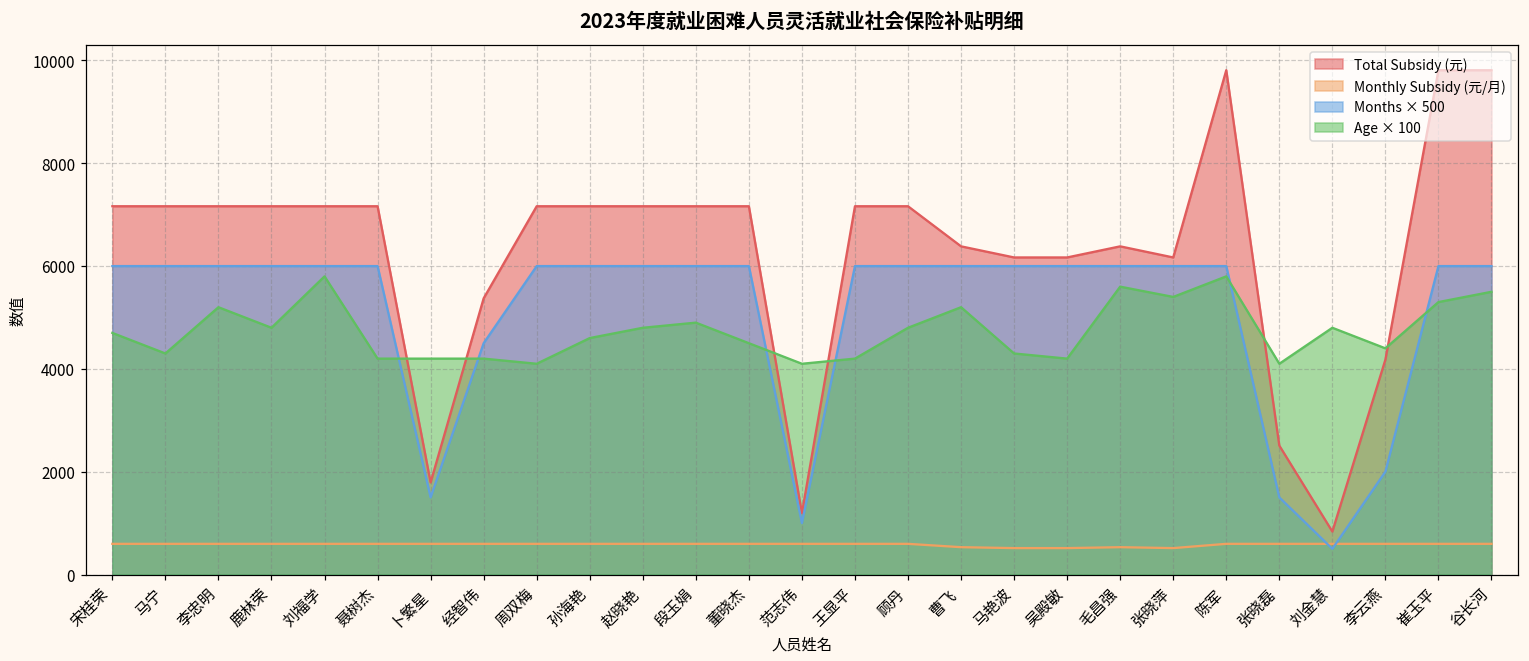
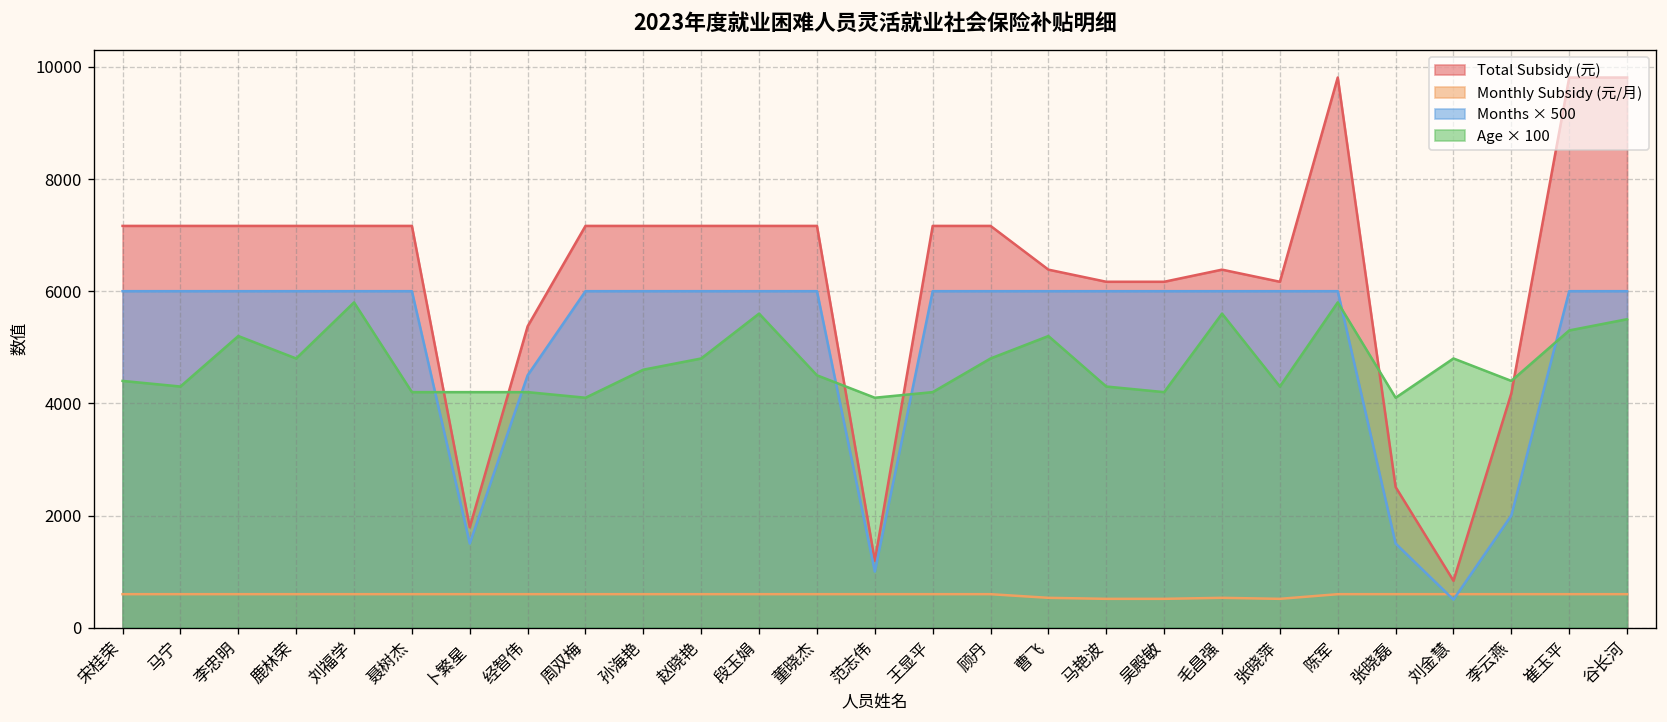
  {
    "Months × 500": {
      "宋桂荣": 6000,
      "马宁": 6000,
      "李忠明": 6000,
      "鹿林荣": 6000,
      "刘福学": 6000,
      "聂树杰": 6000,
      "卜繁星": 1500,
      "经智伟": 4500,
      "周双梅": 6000,
      "孙海艳": 6000,
      "赵晓艳": 6000,
      "段玉娟": 6000,
      "董晓杰": 6000,
      "范志伟": 1000,
      "王显平": 6000,
      "顾丹": 6000,
      "曹飞": 6000,
      "马艳波": 6000,
      "吴殿敏": 6000,
      "毛昌强": 6000,
      "张晓萍": 6000,
      "陈军": 6000,
      "张晓磊": 1500,
      "刘金慧": 500,
      "李云燕": 2000,
      "崔玉平": 6000,
      "谷长河": 6000
    },
    "Age × 100": {
-     "宋桂荣": 4700,
+     "宋桂荣": 4400,
      "马宁": 4300,
      "李忠明": 5200,
      "鹿林荣": 4800,
      "刘福学": 5800,
      "聂树杰": 4200,
      "卜繁星": 4200,
      "经智伟": 4200,
      "周双梅": 4100,
      "孙海艳": 4600,
      "赵晓艳": 4800,
-     "段玉娟": 4900,
+     "段玉娟": 5600,
      "董晓杰": 4500,
      "范志伟": 4100,
      "王显平": 4200,
      "顾丹": 4800,
      "曹飞": 5200,
      "马艳波": 4300,
      "吴殿敏": 4200,
      "毛昌强": 5600,
-     "张晓萍": 5400,
+     "张晓萍": 4300,
      "陈军": 5800,
      "张晓磊": 4100,
      "刘金慧": 4800,
      "李云燕": 4400,
      "崔玉平": 5300,
      "谷长河": 5500
    }
  }
